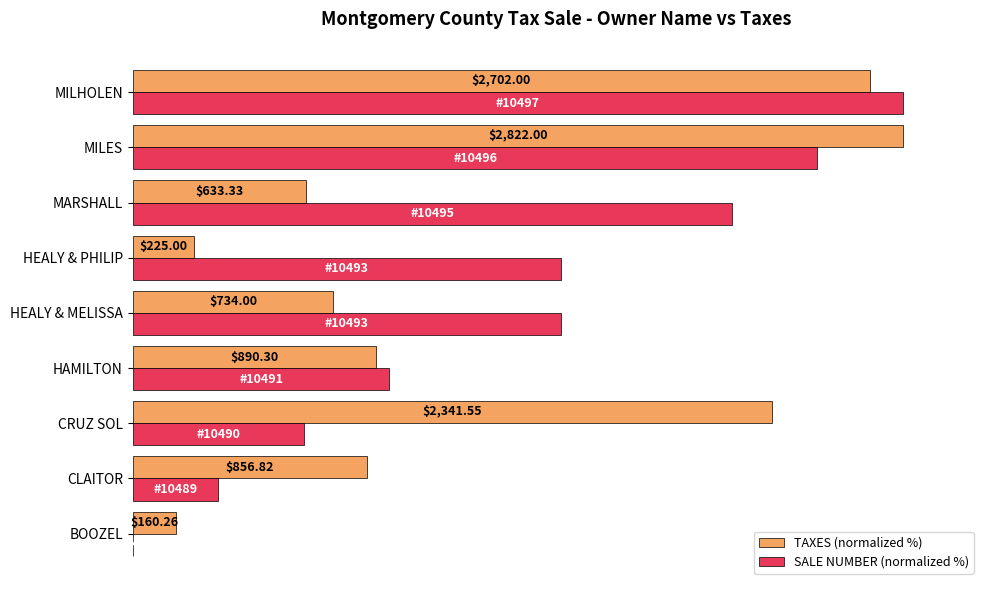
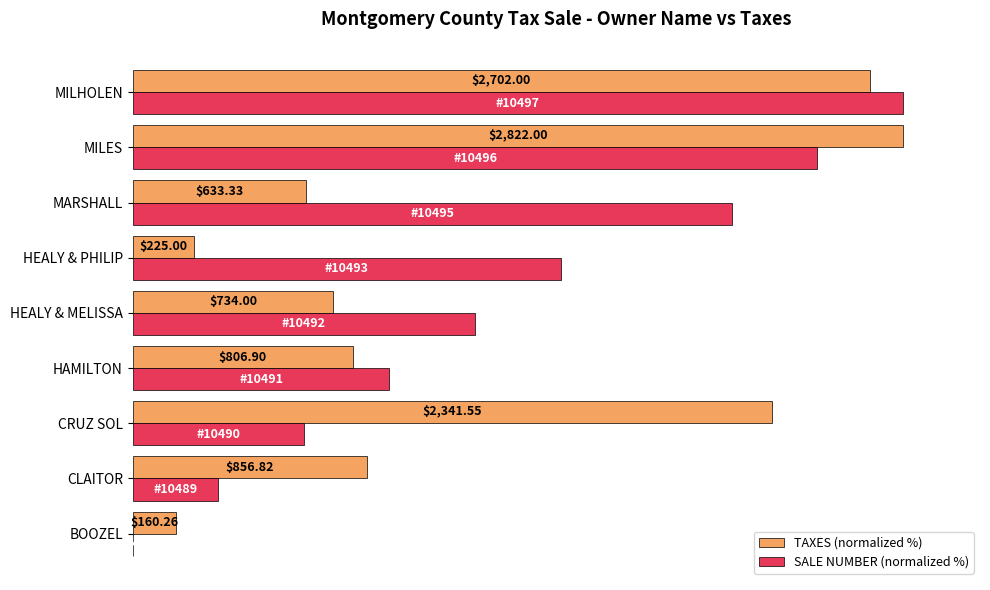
  {
    "TAXES (normalized %)": {
-     "HAMILTON": "$890.30"
+     "HAMILTON": "$806.90"
    },
    "SALE NUMBER (normalized %)": {
-     "HEALY & MELISSA": "10493"
+     "HEALY & MELISSA": "10492"
    }
  }
